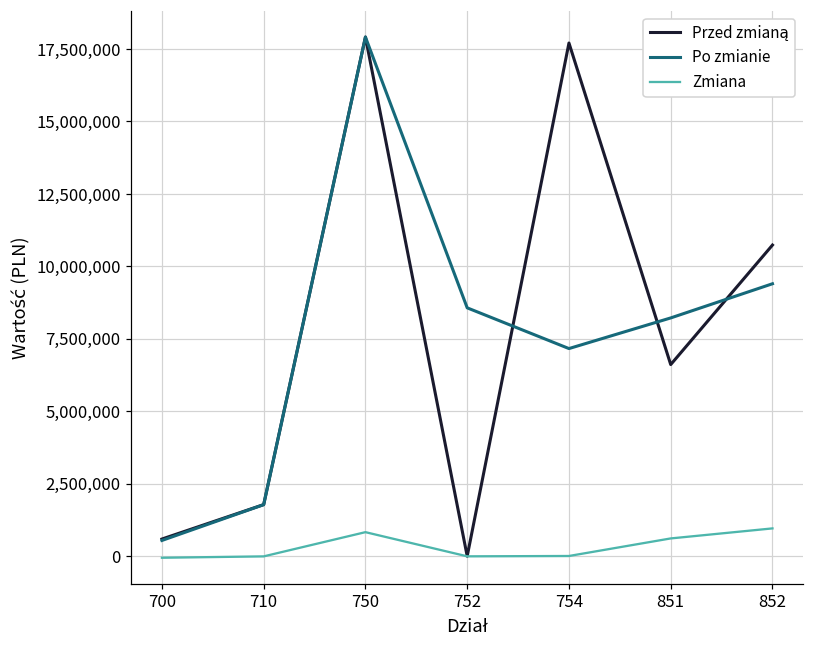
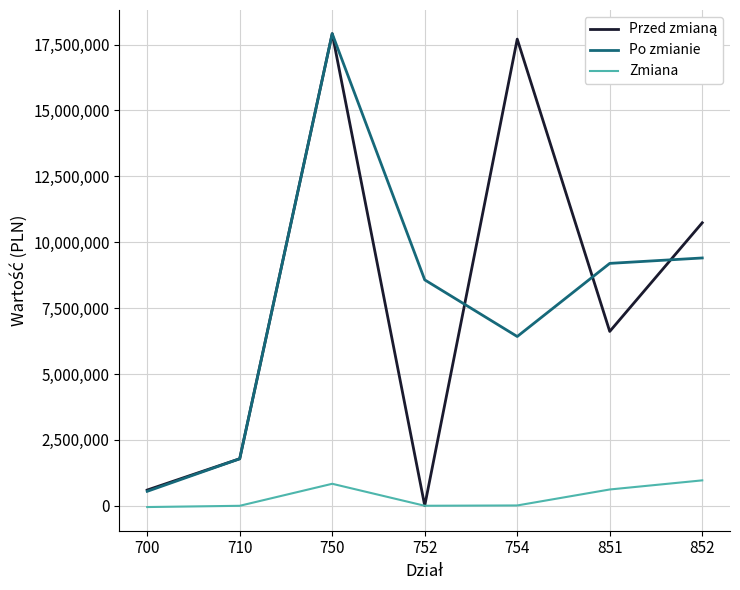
  {
    "Przed zmianą": {
      "754": "17,700,000",
      "851": "6,600,000",
      "852": "10,700,000"
    },
    "Po zmianie": {
      "752": "8,600,000",
-     "754": "7,200,000",
-     "851": "8,200,000",
+     "754": "6,400,000",
+     "851": "9,200,000",
      "852": "9,400,000"
    },
    "Zmiana": {
      "700": "0",
      "710": "0",
      "750": "800,000",
      "754": "0",
      "851": "600,000",
      "852": "1,000,000"
    }
  }
